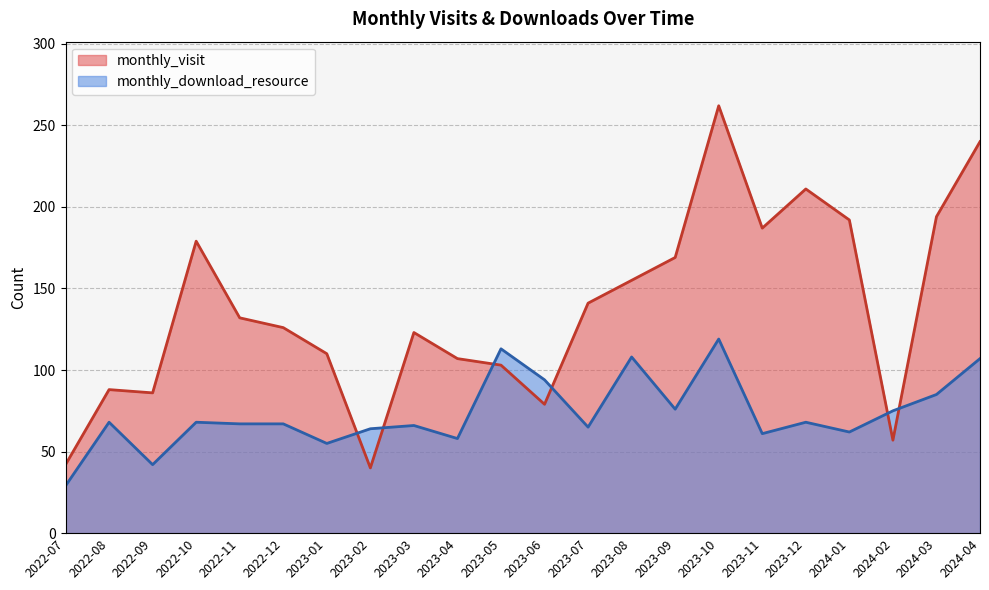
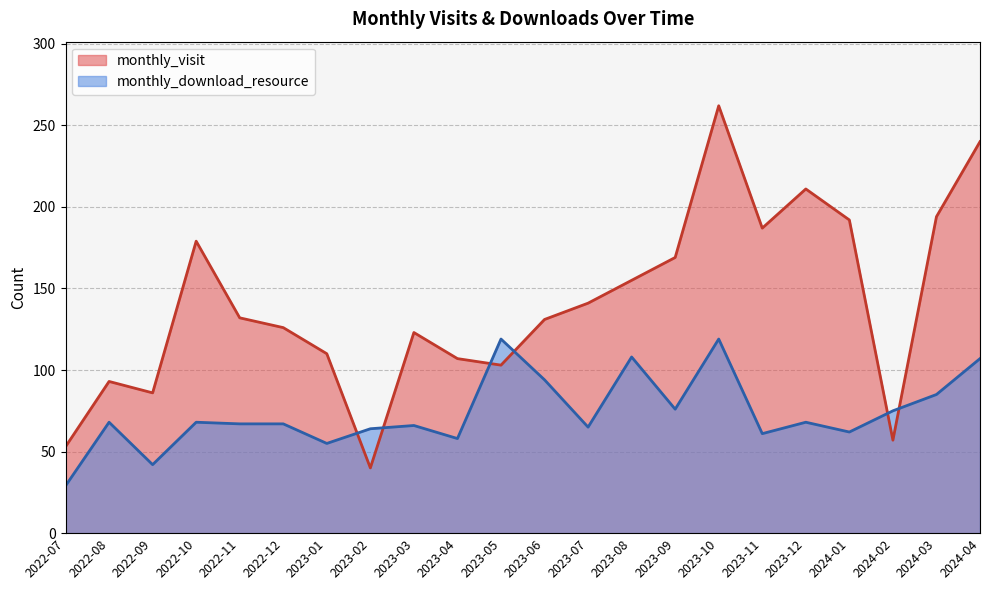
  {
    "monthly_visit": {
-     "2022-07": 42,
-     "2022-08": 88,
+     "2022-07": 53,
+     "2022-08": 93,
      "2022-09": 86,
      "2022-10": 179,
      "2022-11": 132,
      "2022-12": 126,
      "2023-01": 110,
      "2023-02": 40,
      "2023-03": 123,
      "2023-04": 107,
      "2023-05": 103,
-     "2023-06": 79,
+     "2023-06": 131,
      "2023-07": 141,
      "2023-08": 155,
      "2023-09": 169,
      "2023-10": 262,
      "2023-11": 187,
      "2023-12": 211,
      "2024-01": 192,
      "2024-02": 57,
      "2024-03": 194,
      "2024-04": 240
    },
    "monthly_download_resource": {
      "2022-07": 29,
      "2022-08": 68,
      "2022-09": 42,
      "2022-10": 68,
      "2022-11": 67,
      "2022-12": 67,
      "2023-01": 55,
      "2023-02": 64,
      "2023-03": 66,
      "2023-04": 58,
-     "2023-05": 113,
+     "2023-05": 119,
      "2023-06": 94,
      "2023-07": 65,
      "2023-08": 108,
      "2023-09": 76,
      "2023-10": 119,
      "2023-11": 61,
      "2023-12": 68,
      "2024-01": 62,
      "2024-02": 75,
      "2024-03": 85,
      "2024-04": 107
    }
  }
